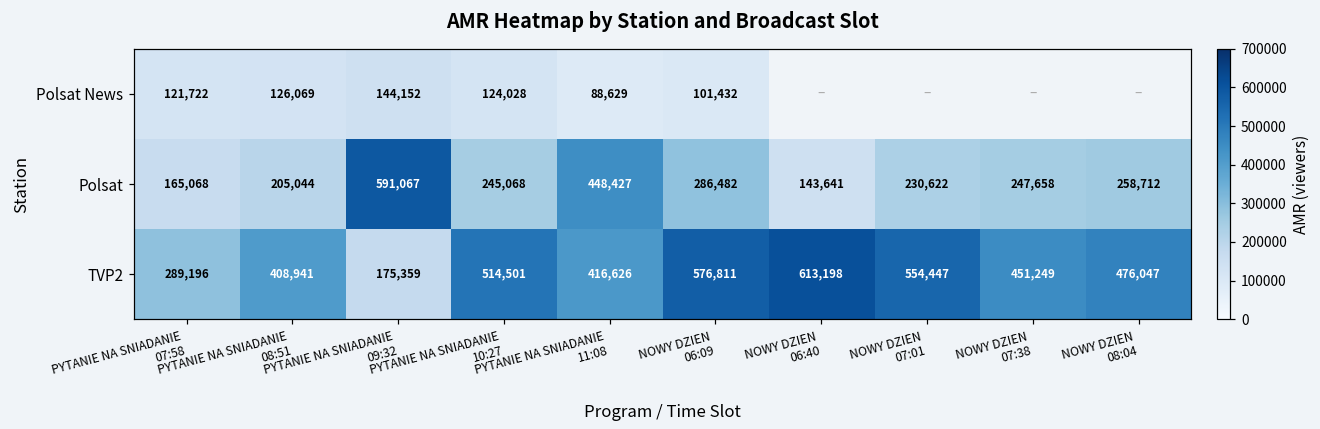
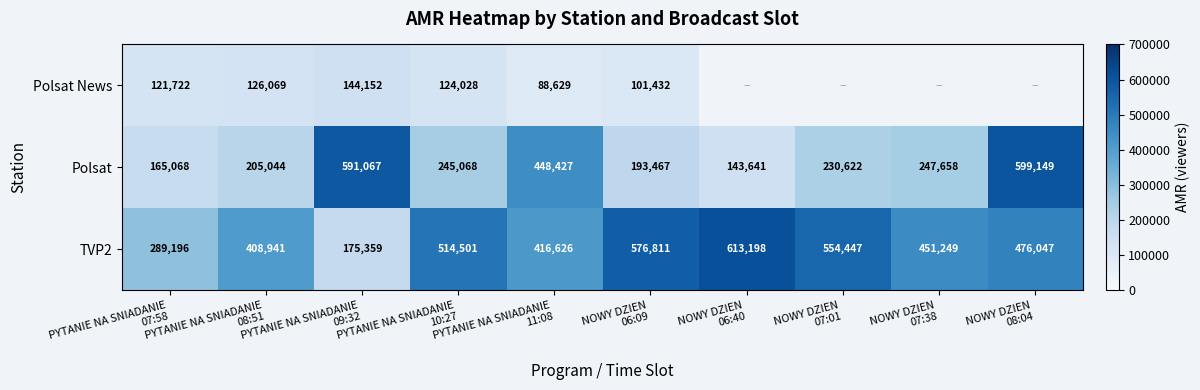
  {
    "Polsat News": {
      "PYTANIE NA SNIADANIE 07:58": "121,722",
      "PYTANIE NA SNIADANIE 08:51": "126,069",
      "PYTANIE NA SNIADANIE 09:32": "144,152",
      "PYTANIE NA SNIADANIE 10:27": "124,028",
      "PYTANIE NA SNIADANIE 11:08": "88,629",
      "NOWY DZIEN 06:09": "101,432"
    },
    "Polsat": {
      "PYTANIE NA SNIADANIE 07:58": "165,068",
      "PYTANIE NA SNIADANIE 08:51": "205,044",
      "PYTANIE NA SNIADANIE 09:32": "591,067",
      "PYTANIE NA SNIADANIE 10:27": "245,068",
      "PYTANIE NA SNIADANIE 11:08": "448,427",
-     "NOWY DZIEN 06:09": "286,482",
+     "NOWY DZIEN 06:09": "193,467",
      "NOWY DZIEN 06:40": "143,641",
      "NOWY DZIEN 07:01": "230,622",
      "NOWY DZIEN 07:38": "247,658",
-     "NOWY DZIEN 08:04": "258,712"
+     "NOWY DZIEN 08:04": "599,149"
    },
    "TVP2": {
      "PYTANIE NA SNIADANIE 07:58": "289,196",
      "PYTANIE NA SNIADANIE 08:51": "408,941",
      "PYTANIE NA SNIADANIE 09:32": "175,359",
      "PYTANIE NA SNIADANIE 10:27": "514,501",
      "PYTANIE NA SNIADANIE 11:08": "416,626",
      "NOWY DZIEN 06:09": "576,811",
      "NOWY DZIEN 06:40": "613,198",
      "NOWY DZIEN 07:01": "554,447",
      "NOWY DZIEN 07:38": "451,249",
      "NOWY DZIEN 08:04": "476,047"
    }
  }
